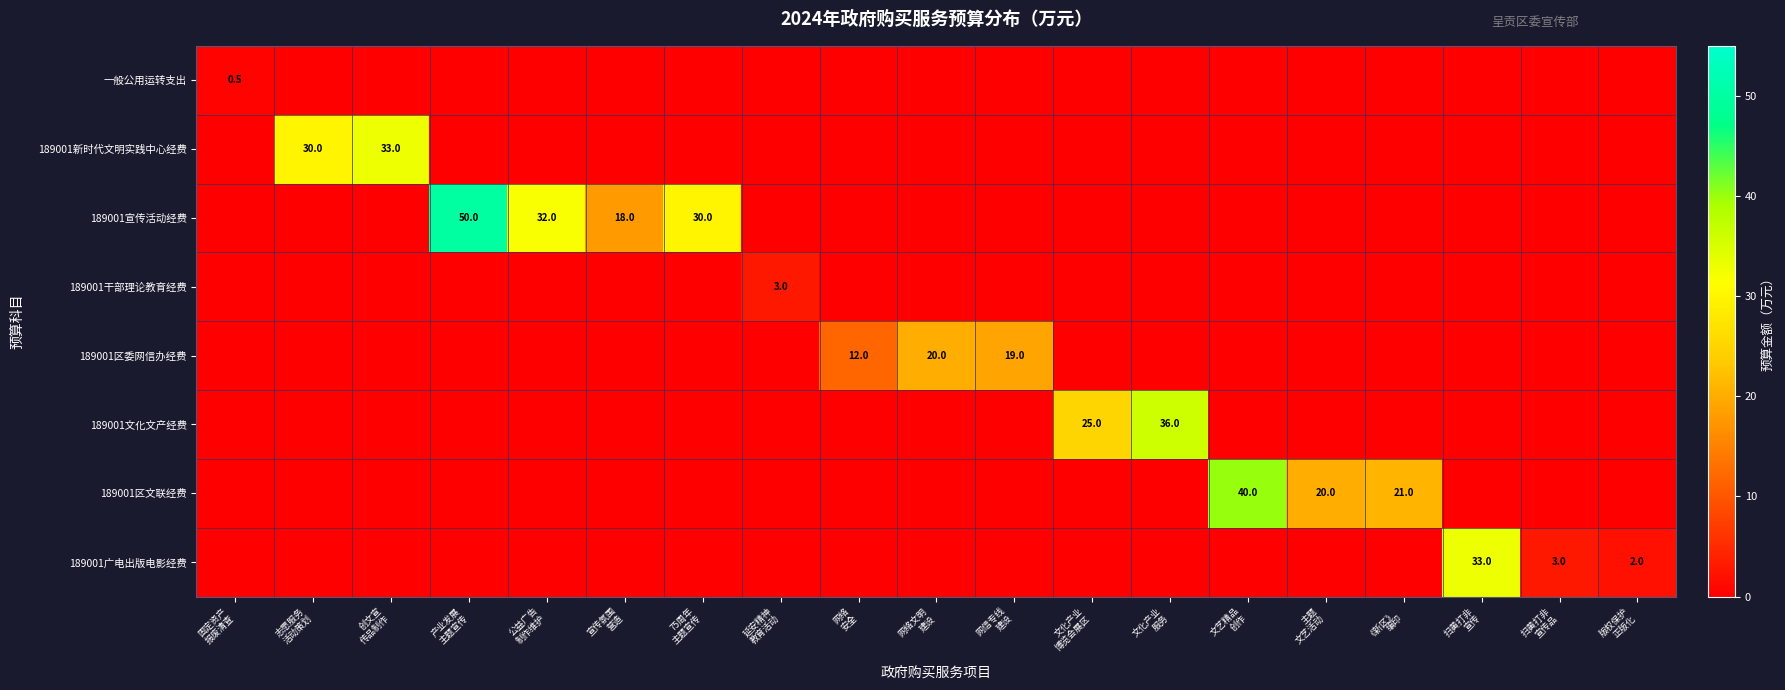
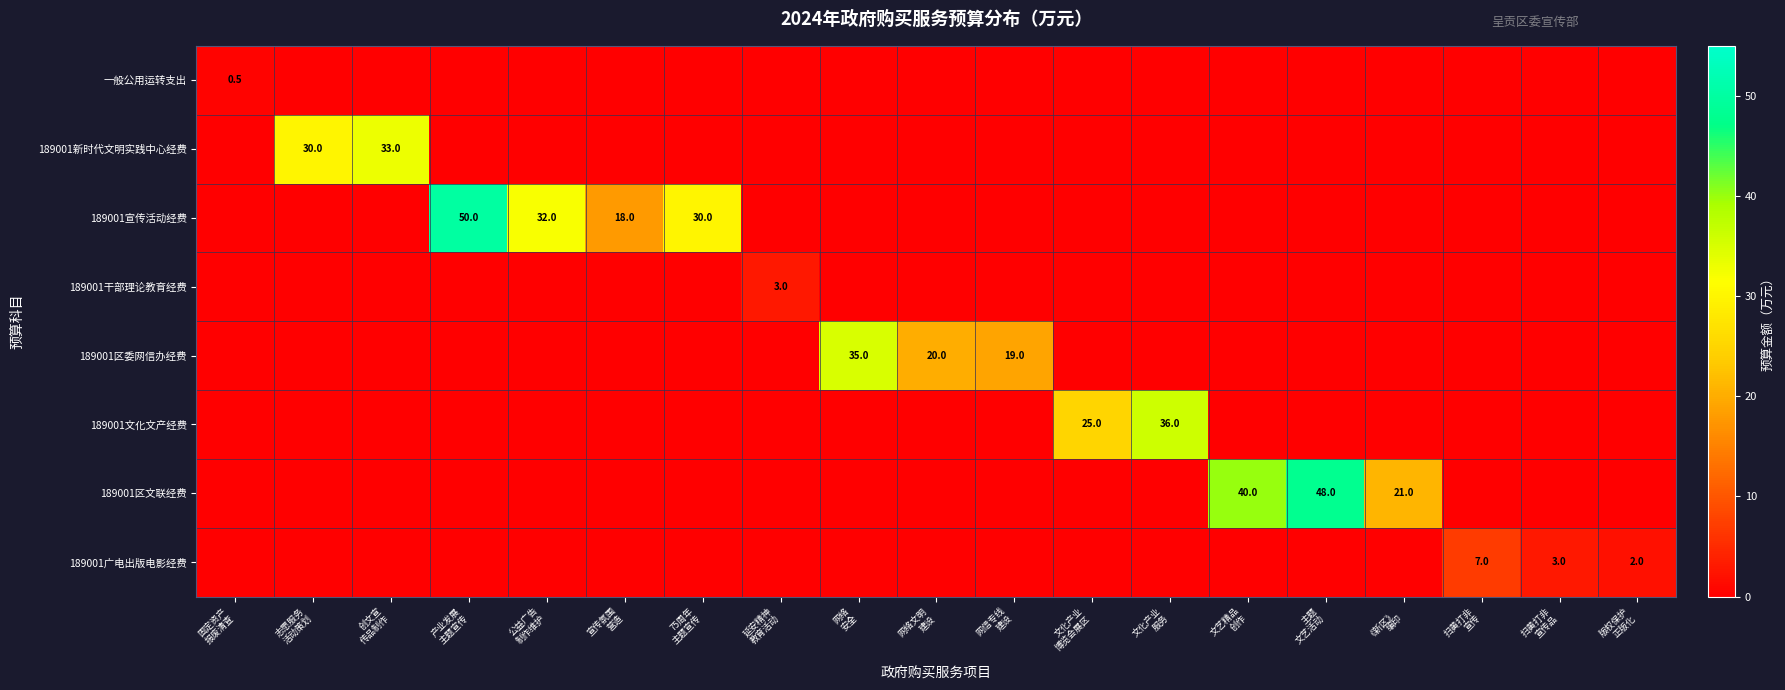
  {
    "一般公用运转支出": {
      "固定资产 报废清查": 0.5
    },
    "189001新时代文明实践中心经费": {
      "志愿服务 活动策划": 30.0,
      "创文宣 传品制作": 33.0
    },
    "189001宣传活动经费": {
      "产业发展 主题宣传": 50.0,
      "公益广告 制作维护": 32.0,
      "宣传氛围 营造": 18.0,
      "75周年 主题宣传": 30.0
    },
    "189001干部理论教育经费": {
      "延安精神 教育活动": 3.0
    },
    "189001区委网信办经费": {
-     "网络 安全": 12.0,
+     "网络 安全": 35.0,
      "网络文明 建设": 20.0,
      "网信专线 建设": 19.0
    },
    "189001文化文产经费": {
      "文化产业 博览会展区": 25.0,
      "文化产业 服务": 36.0
    },
    "189001区文联经费": {
      "文艺精品 创作": 40.0,
-     "主题 文艺活动": 20.0,
+     "主题 文艺活动": 48.0,
      "《新区》 编印": 21.0
    },
    "189001广电出版电影经费": {
-     "扫黄打非 宣传": 33.0,
+     "扫黄打非 宣传": 7.0,
      "扫黄打非 宣传品": 3.0,
      "版权保护 正版化": 2.0
    }
  }
